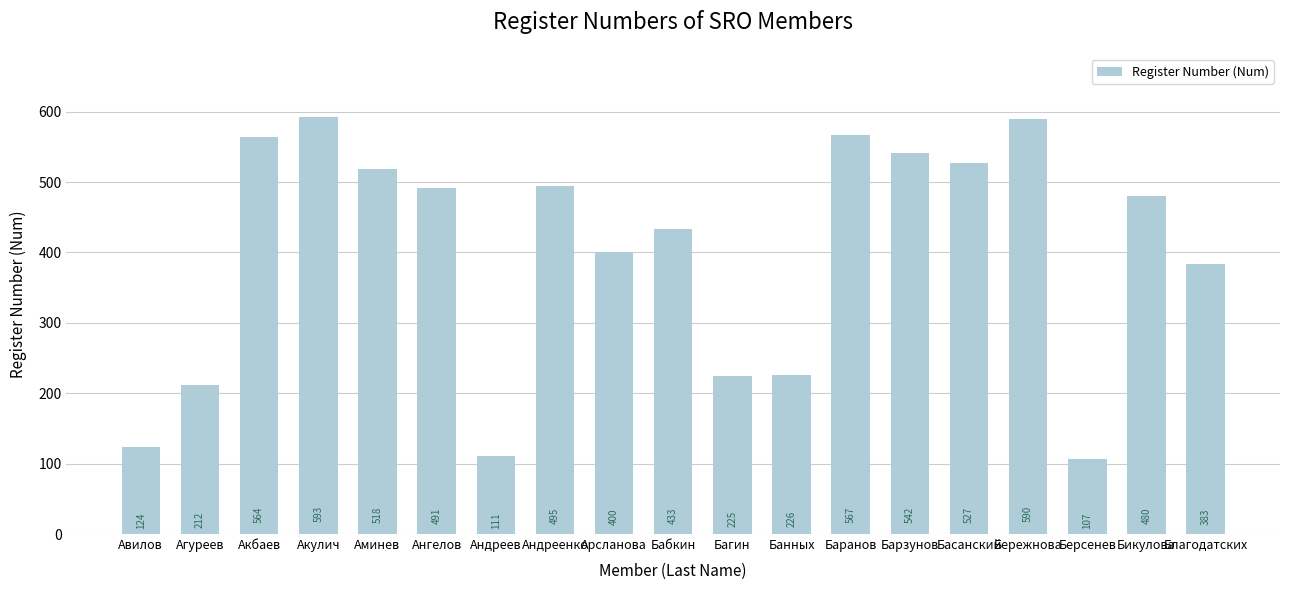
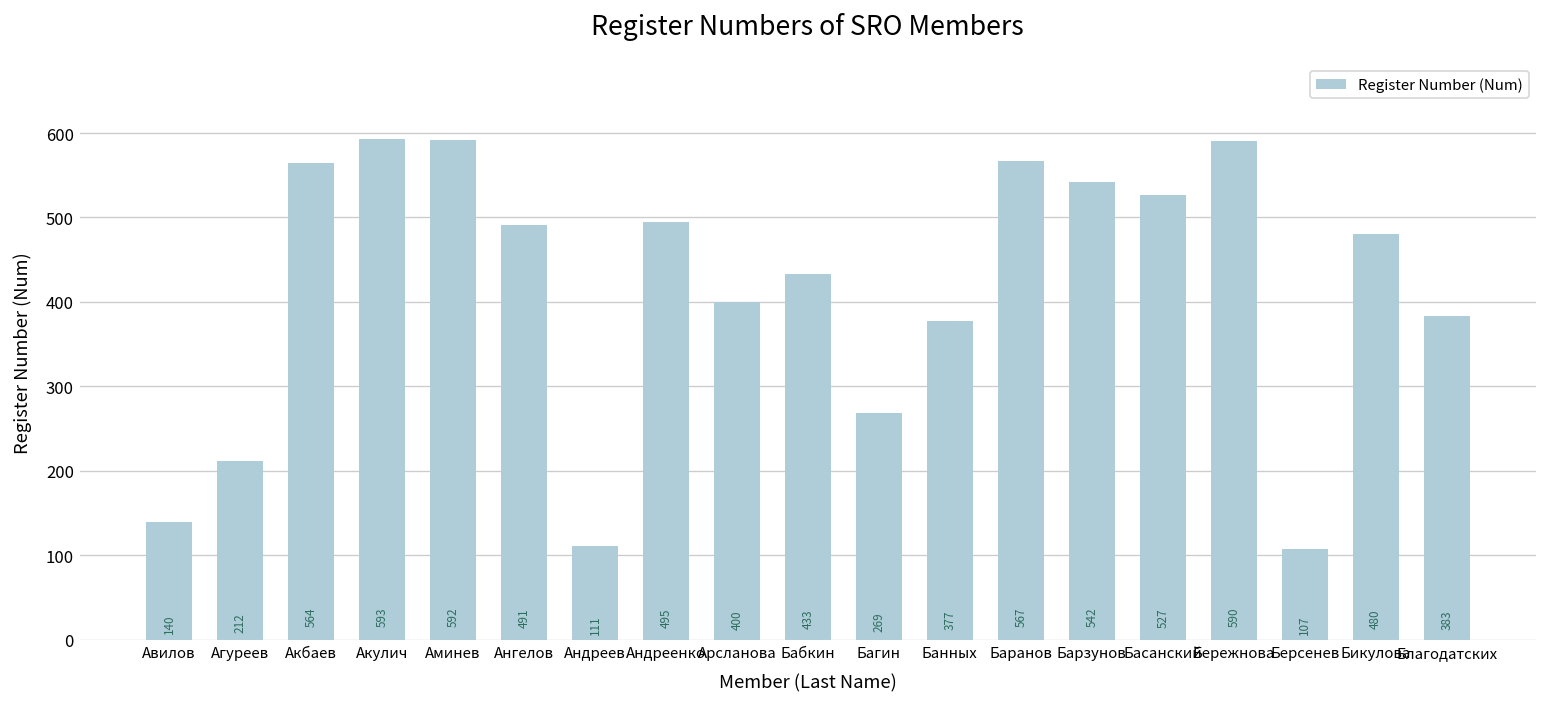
  {
-   "Авилов": 124,
+   "Авилов": 140,
    "Агуреев": 212,
    "Акбаев": 564,
    "Акулич": 593,
-   "Аминев": 518,
+   "Аминев": 592,
    "Ангелов": 491,
    "Андреев": 111,
    "Андреенко": 495,
    "Арсланова": 400,
    "Бабкин": 433,
-   "Багин": 225,
-   "Банных": 226,
+   "Багин": 269,
+   "Банных": 377,
    "Баранов": 567,
    "Барзунов": 542,
    "Басанский": 527,
    "Бережнова": 590,
    "Берсенев": 107,
    "Благодатских": 383
  }
